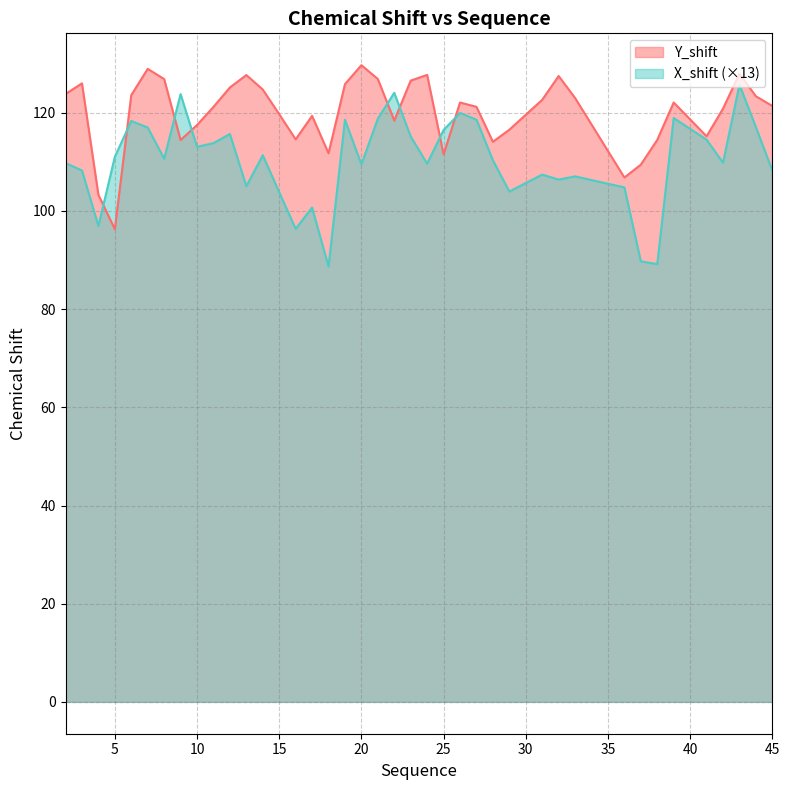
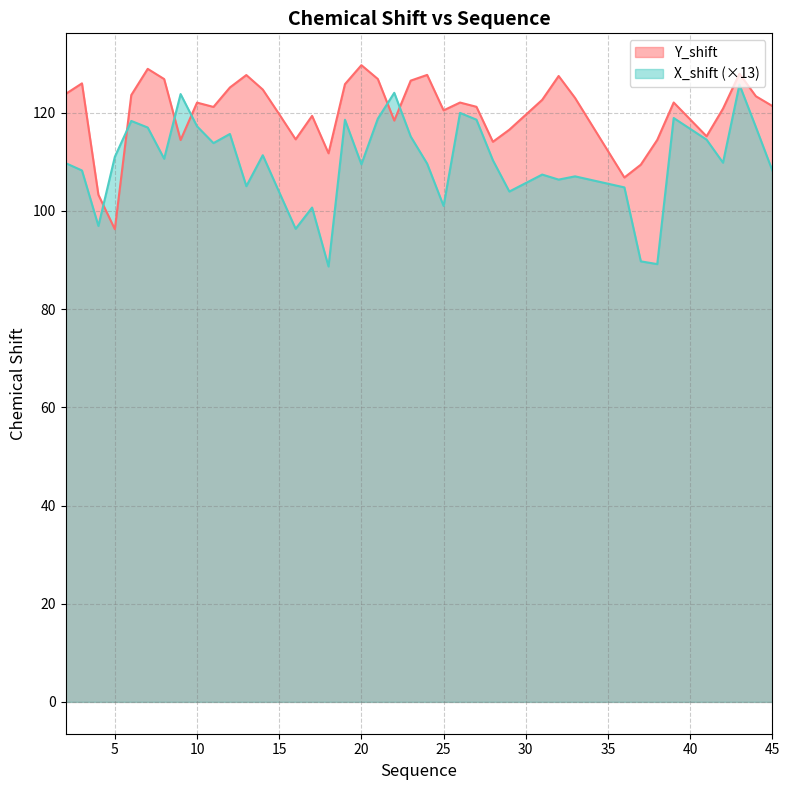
  {
    "Y_shift": {
      "5": 96,
-     "10": 117,
+     "10": 122,
      "15": 120,
      "20": 130,
-     "25": 112,
+     "25": 120,
      "45": 121
    },
    "X_shift (×13)": {
      "5": 111,
-     "10": 113,
+     "10": 117,
      "15": 104,
      "20": 109,
-     "25": 116,
+     "25": 101,
      "45": 108
    }
  }
